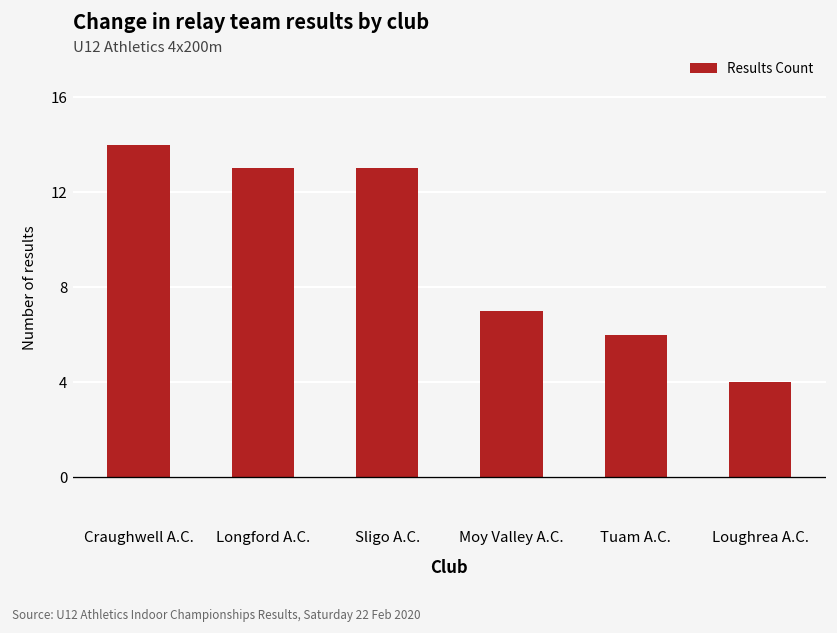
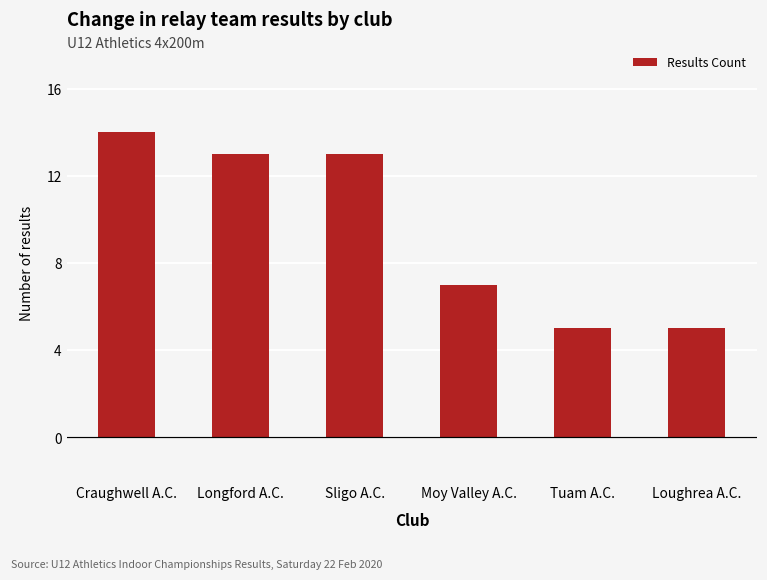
  {
    "Craughwell A.C.": 14,
    "Longford A.C.": 13,
    "Sligo A.C.": 13,
    "Moy Valley A.C.": 7,
-   "Tuam A.C.": 6,
-   "Loughrea A.C.": 4
+   "Tuam A.C.": 5,
+   "Loughrea A.C.": 5
  }
